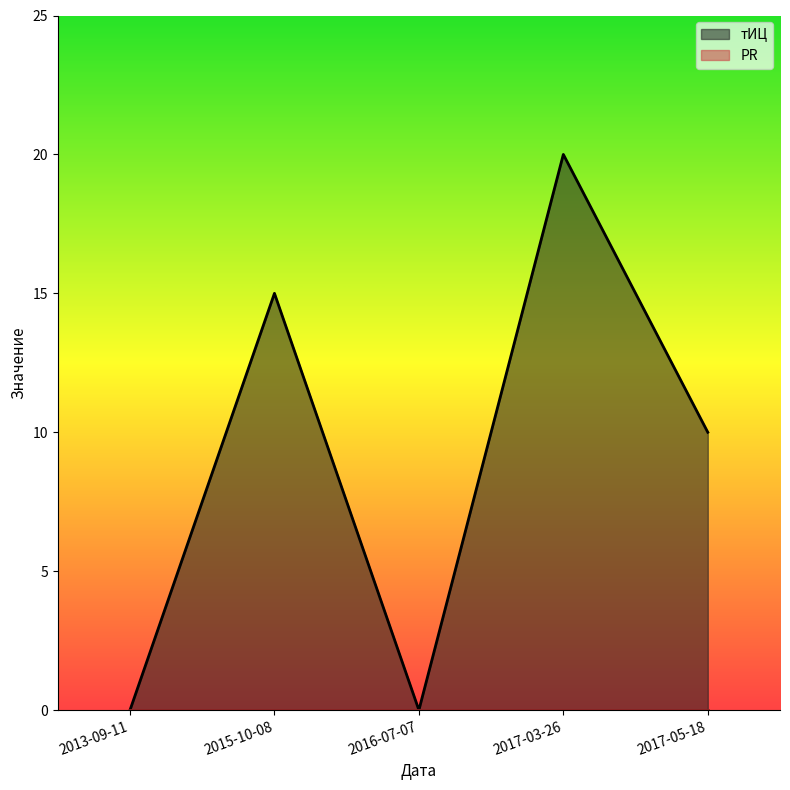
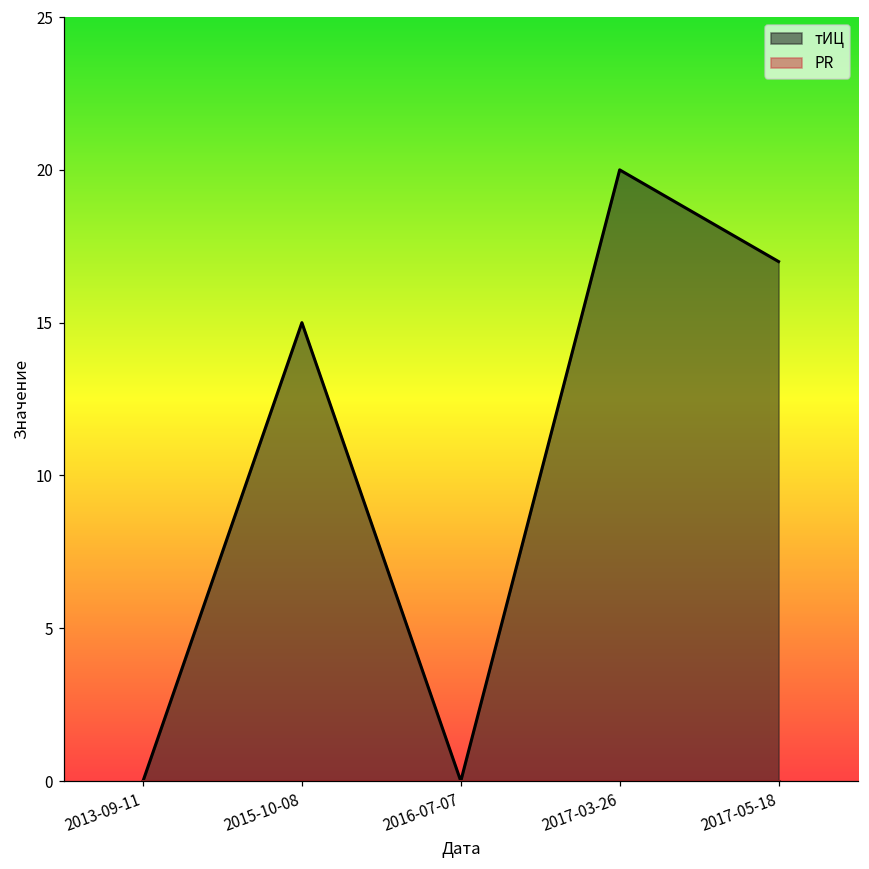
  {
    "тИЦ": {
      "2015-10-08": 15,
      "2017-03-26": 20,
-     "2017-05-18": 10
+     "2017-05-18": 17
    },
    "PR": {
      "2015-10-08": 0,
      "2017-03-26": 0,
      "2017-05-18": 0
    }
  }
